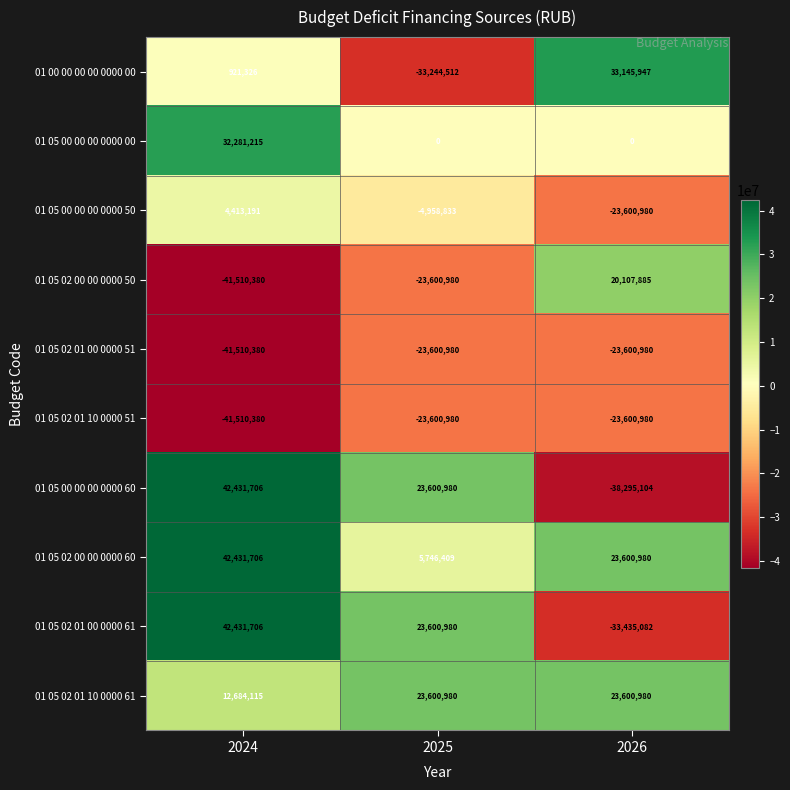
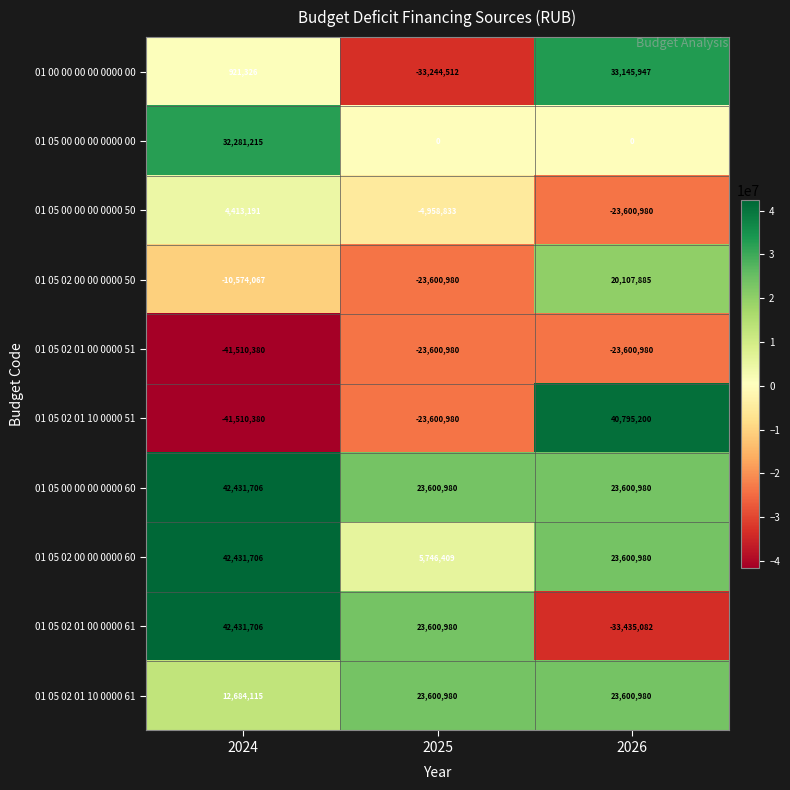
  {
    "01 00 00 00 00 0000 00": {
      "2024": "921,326",
      "2025": "-33,244,512"
    },
    "01 05 00 00 00 0000 00": {
      "2024": "32,281,215",
      "2025": "0",
      "2026": "0"
    },
    "01 05 00 00 00 0000 50": {
      "2024": "4,413,191",
      "2025": "-4,958,833",
      "2026": "-23,600,980"
    },
    "01 05 02 00 00 0000 50": {
-     "2024": "-41,510,380",
+     "2024": "-10,574,067",
      "2025": "-23,600,980",
      "2026": "20,107,885"
    },
    "01 05 02 01 00 0000 51": {
      "2024": "-41,510,380",
      "2025": "-23,600,980",
      "2026": "-23,600,980"
    },
    "01 05 02 01 10 0000 51": {
      "2024": "-41,510,380",
      "2025": "-23,600,980",
-     "2026": "-23,600,980"
+     "2026": "40,795,200"
    },
    "01 05 00 00 00 0000 60": {
      "2024": "42,431,706",
      "2025": "23,600,980",
-     "2026": "-38,295,104"
+     "2026": "23,600,980"
    },
    "01 05 02 00 00 0000 60": {
      "2024": "42,431,706",
      "2025": "5,746,409",
      "2026": "23,600,980"
    },
    "01 05 02 01 00 0000 61": {
      "2024": "42,431,706",
      "2025": "23,600,980",
      "2026": "-33,435,082"
    },
    "01 05 02 01 10 0000 61": {
      "2024": "12,684,115",
      "2025": "23,600,980",
      "2026": "23,600,980"
    }
  }
